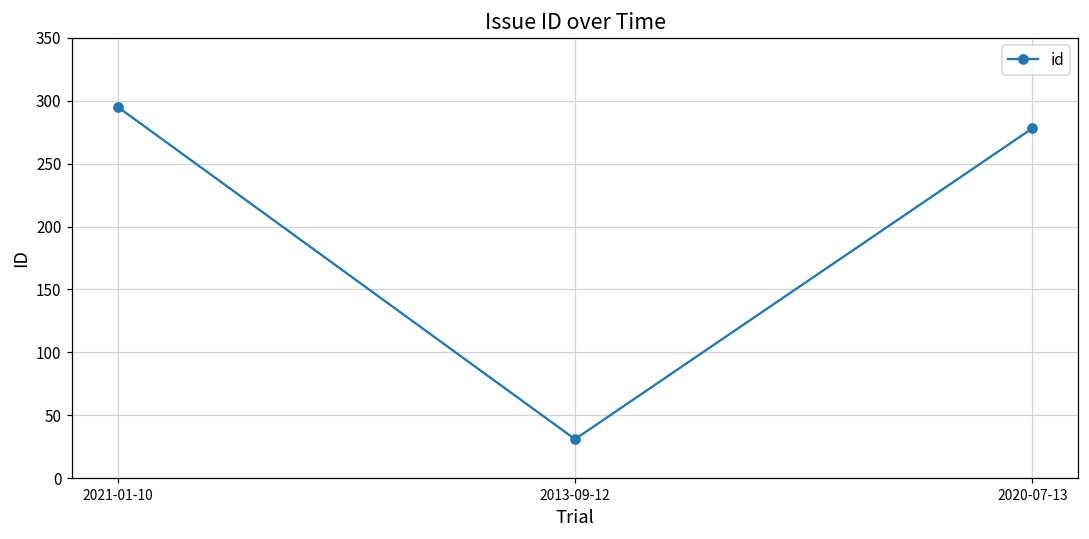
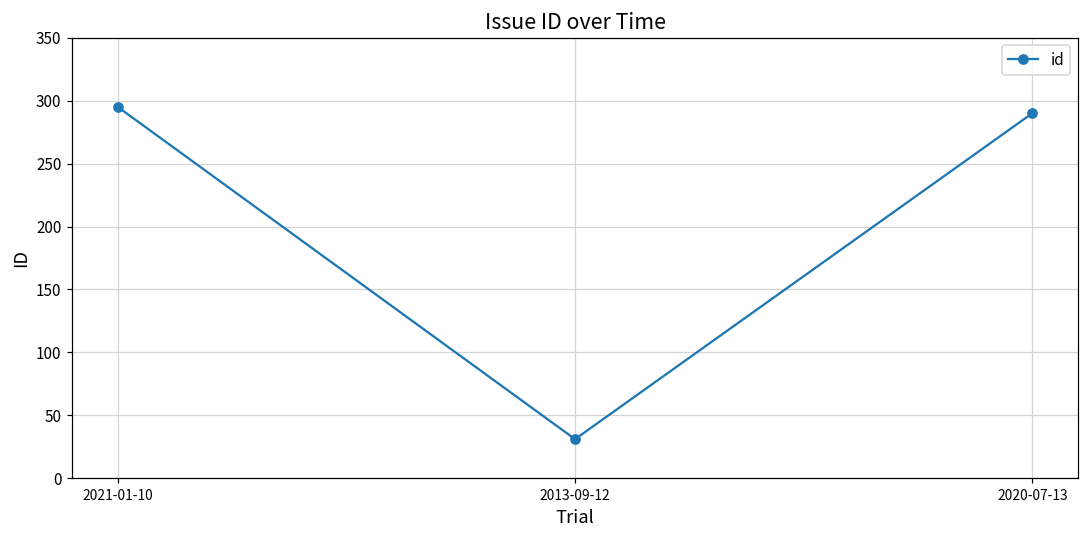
  {
    "2021-01-10": 295,
    "2013-09-12": 31,
-   "2020-07-13": 278
+   "2020-07-13": 290
  }
